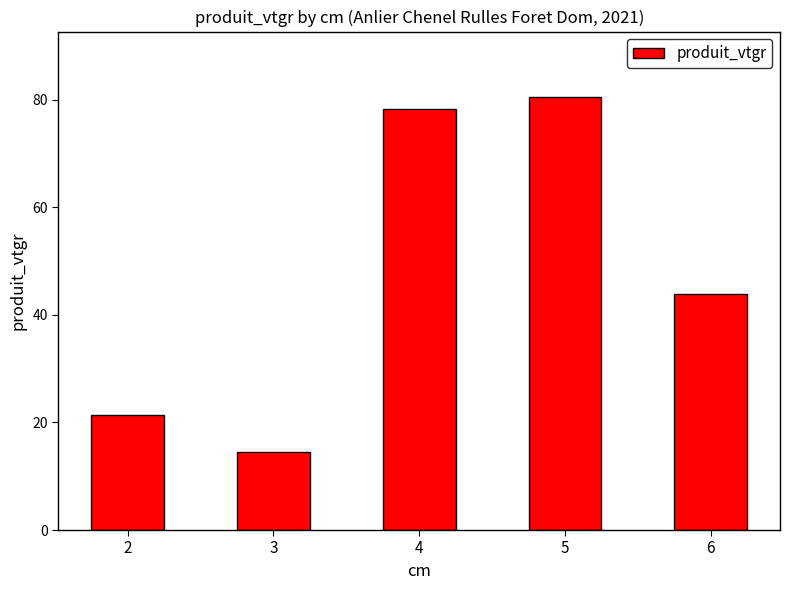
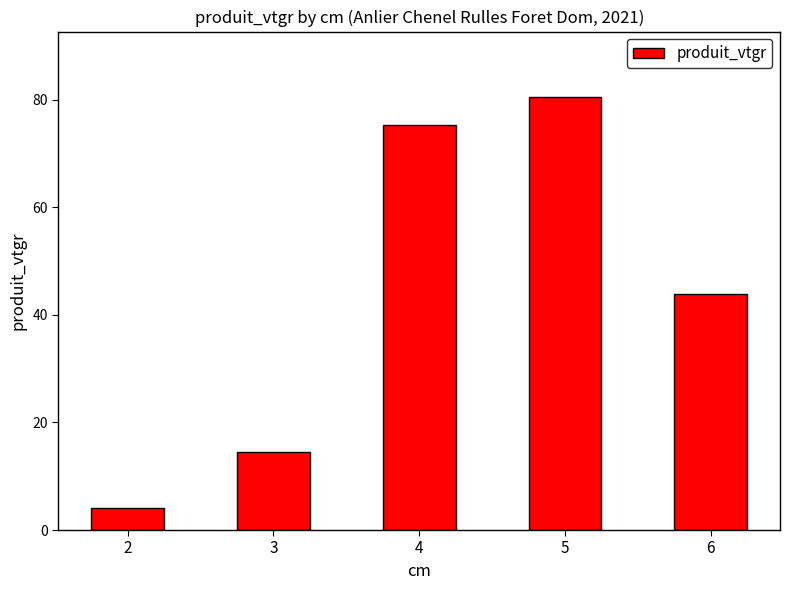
  {
-   "2": 21,
+   "2": 4,
    "3": 15,
-   "4": 78,
+   "4": 75,
    "5": 81,
    "6": 44
  }
